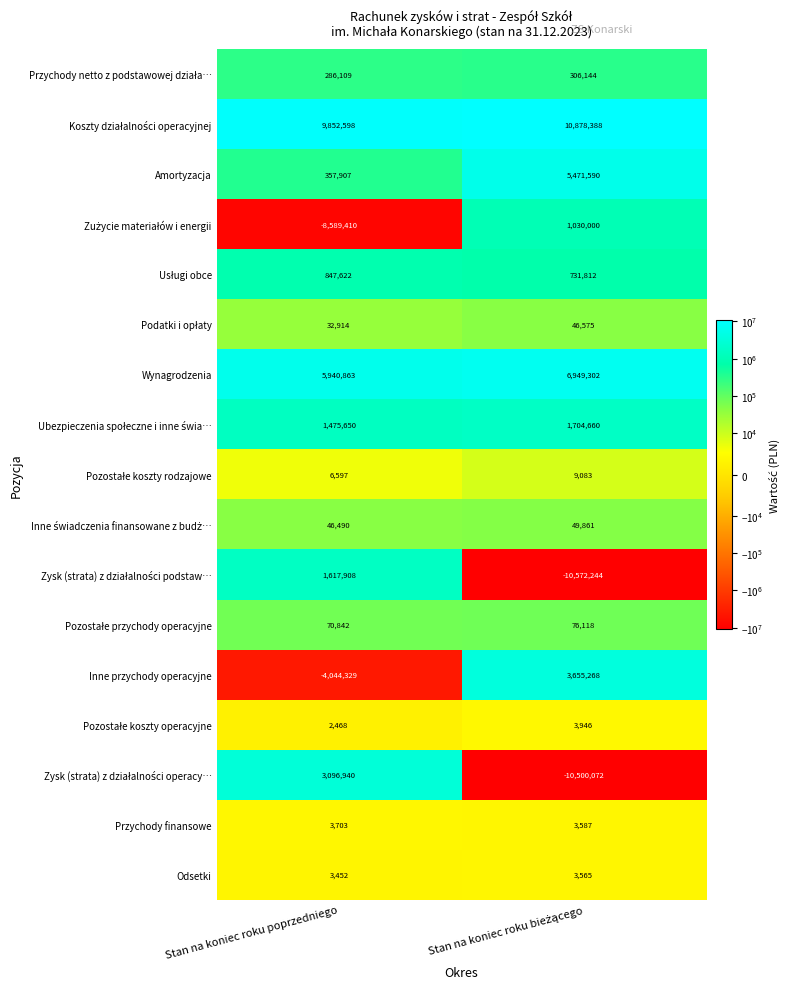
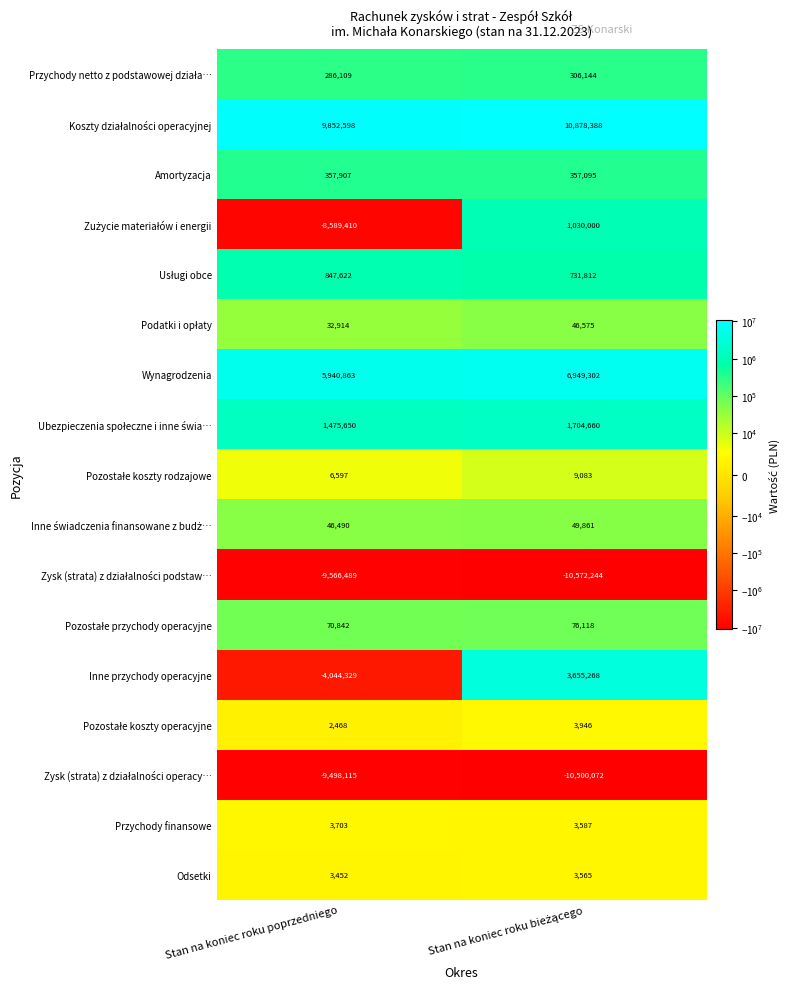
  {
    "Przychody netto z podstawowej działa…": {
      "Stan na koniec roku poprzedniego": "286,109",
      "Stan na koniec roku bieżącego": "306,144"
    },
    "Koszty działalności operacyjnej": {
      "Stan na koniec roku poprzedniego": "9,852,598",
      "Stan na koniec roku bieżącego": "10,878,388"
    },
    "Amortyzacja": {
      "Stan na koniec roku poprzedniego": "357,907",
-     "Stan na koniec roku bieżącego": "5,471,590"
+     "Stan na koniec roku bieżącego": "357,095"
    },
    "Zużycie materiałów i energii": {
      "Stan na koniec roku poprzedniego": "-8,589,410",
      "Stan na koniec roku bieżącego": "1,030,000"
    },
    "Usługi obce": {
      "Stan na koniec roku poprzedniego": "847,622",
      "Stan na koniec roku bieżącego": "731,812"
    },
    "Podatki i opłaty": {
      "Stan na koniec roku poprzedniego": "32,914",
      "Stan na koniec roku bieżącego": "46,575"
    },
    "Wynagrodzenia": {
      "Stan na koniec roku poprzedniego": "5,940,863",
      "Stan na koniec roku bieżącego": "6,949,302"
    },
    "Ubezpieczenia społeczne i inne świa…": {
      "Stan na koniec roku poprzedniego": "1,475,650",
      "Stan na koniec roku bieżącego": "1,704,660"
    },
    "Pozostałe koszty rodzajowe": {
      "Stan na koniec roku poprzedniego": "6,597",
      "Stan na koniec roku bieżącego": "9,083"
    },
    "Inne świadczenia finansowane z budż…": {
      "Stan na koniec roku poprzedniego": "46,490",
      "Stan na koniec roku bieżącego": "49,861"
    },
    "Zysk (strata) z działalności podstaw…": {
-     "Stan na koniec roku poprzedniego": "1,617,908",
+     "Stan na koniec roku poprzedniego": "-9,566,489",
      "Stan na koniec roku bieżącego": "-10,572,244"
    },
    "Pozostałe przychody operacyjne": {
      "Stan na koniec roku poprzedniego": "70,842",
      "Stan na koniec roku bieżącego": "76,118"
    },
    "Inne przychody operacyjne": {
      "Stan na koniec roku poprzedniego": "-4,044,329",
      "Stan na koniec roku bieżącego": "3,655,268"
    },
    "Pozostałe koszty operacyjne": {
      "Stan na koniec roku poprzedniego": "2,468",
      "Stan na koniec roku bieżącego": "3,946"
    },
    "Zysk (strata) z działalności operacy…": {
-     "Stan na koniec roku poprzedniego": "3,096,940",
+     "Stan na koniec roku poprzedniego": "-9,498,115",
      "Stan na koniec roku bieżącego": "-10,500,072"
    },
    "Przychody finansowe": {
      "Stan na koniec roku poprzedniego": "3,703",
      "Stan na koniec roku bieżącego": "3,587"
    },
    "Odsetki": {
      "Stan na koniec roku poprzedniego": "3,452",
      "Stan na koniec roku bieżącego": "3,565"
    }
  }
